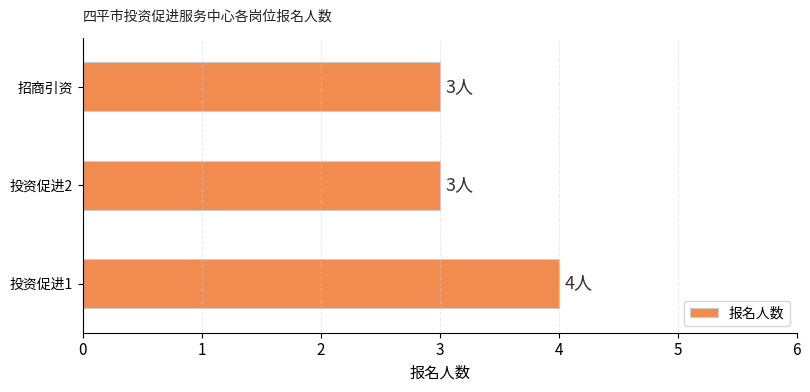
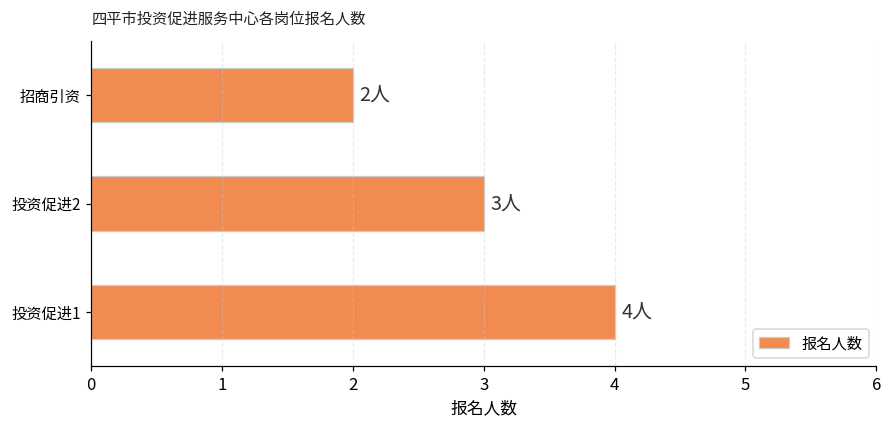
  {
-   "招商引资": "3人",
+   "招商引资": "2人",
    "投资促进2": "3人",
    "投资促进1": "4人"
  }
